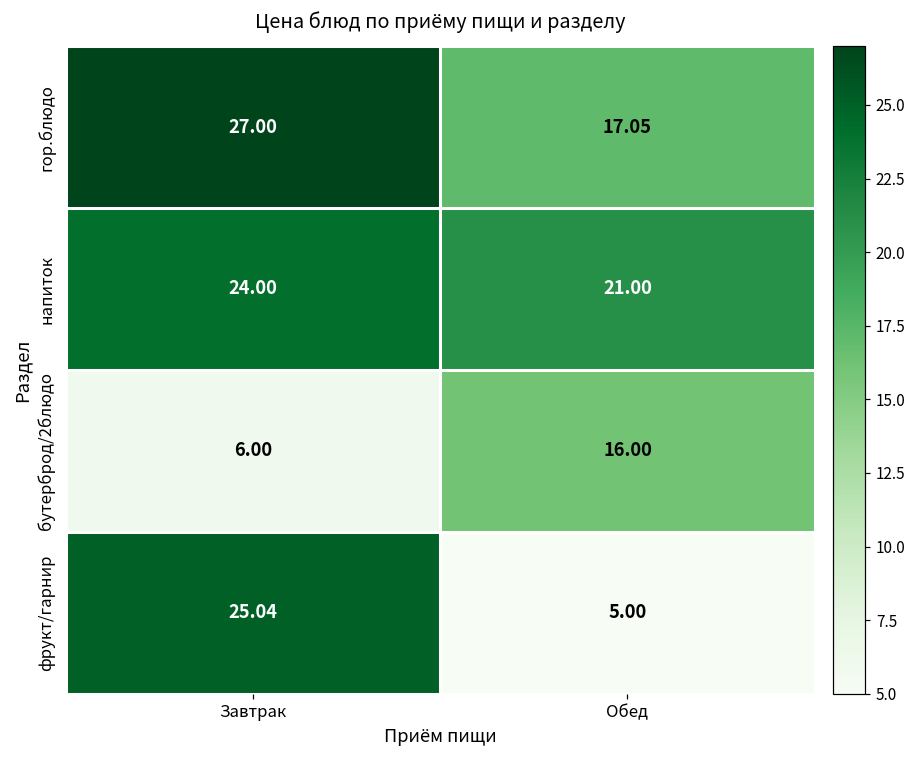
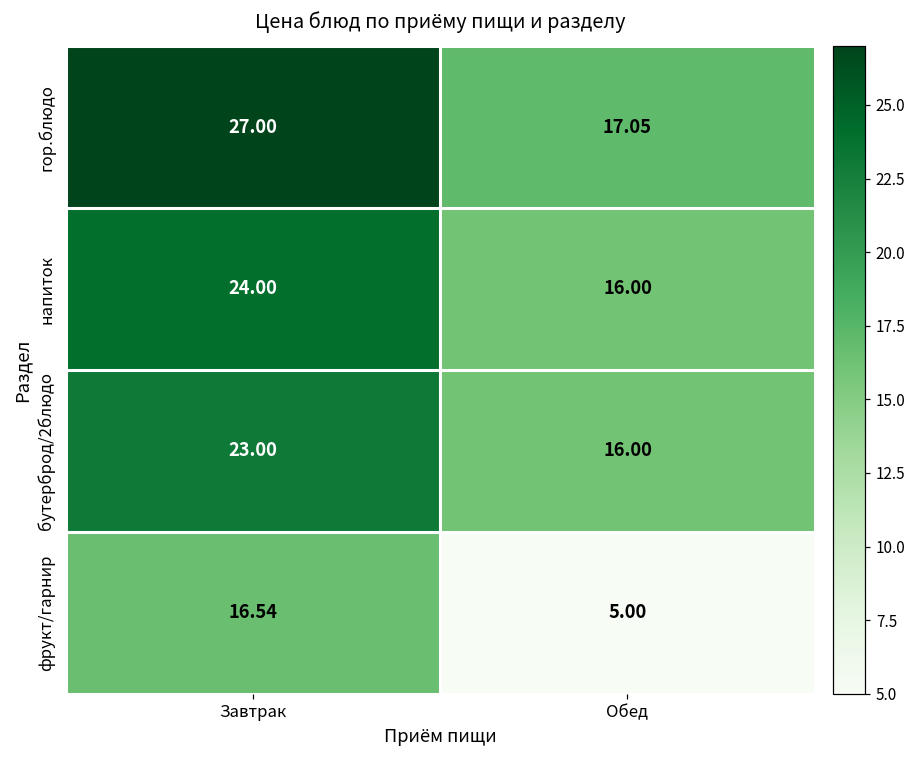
  {
    "гор.блюдо": {
      "Завтрак": 27.00,
      "Обед": 17.05
    },
    "напиток": {
      "Завтрак": 24.00,
-     "Обед": 21.00
+     "Обед": 16.00
    },
    "бутерброд/2блюдо": {
-     "Завтрак": 6.00,
+     "Завтрак": 23.00,
      "Обед": 16.00
    },
    "фрукт/гарнир": {
-     "Завтрак": 25.04,
+     "Завтрак": 16.54,
      "Обед": 5.00
    }
  }
